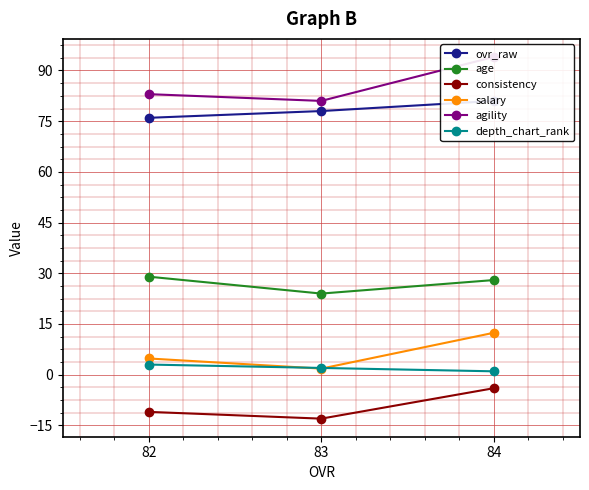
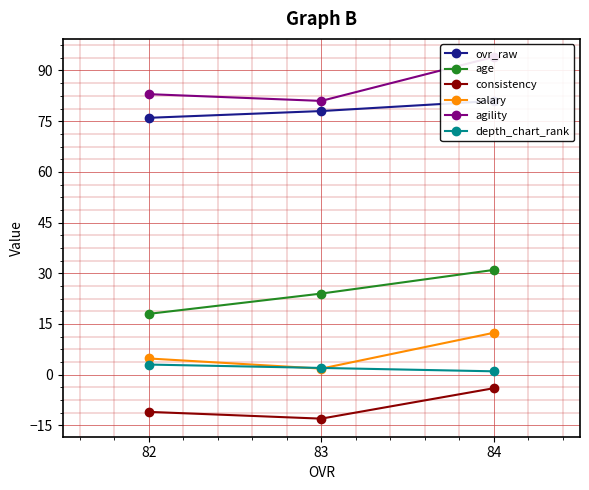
  {
    "ovr_raw": {
      "82": 76,
      "83": 78
    },
    "age": {
-     "82": 29,
+     "82": 18,
      "83": 24,
-     "84": 28
+     "84": 31
    },
    "consistency": {
      "82": -11,
      "83": -13,
      "84": -4
    },
    "salary": {
      "82": 5,
      "84": 12
    },
    "agility": {
      "82": 83,
      "83": 81
    },
    "depth_chart_rank": {
      "82": 3,
      "84": 1
    }
  }
